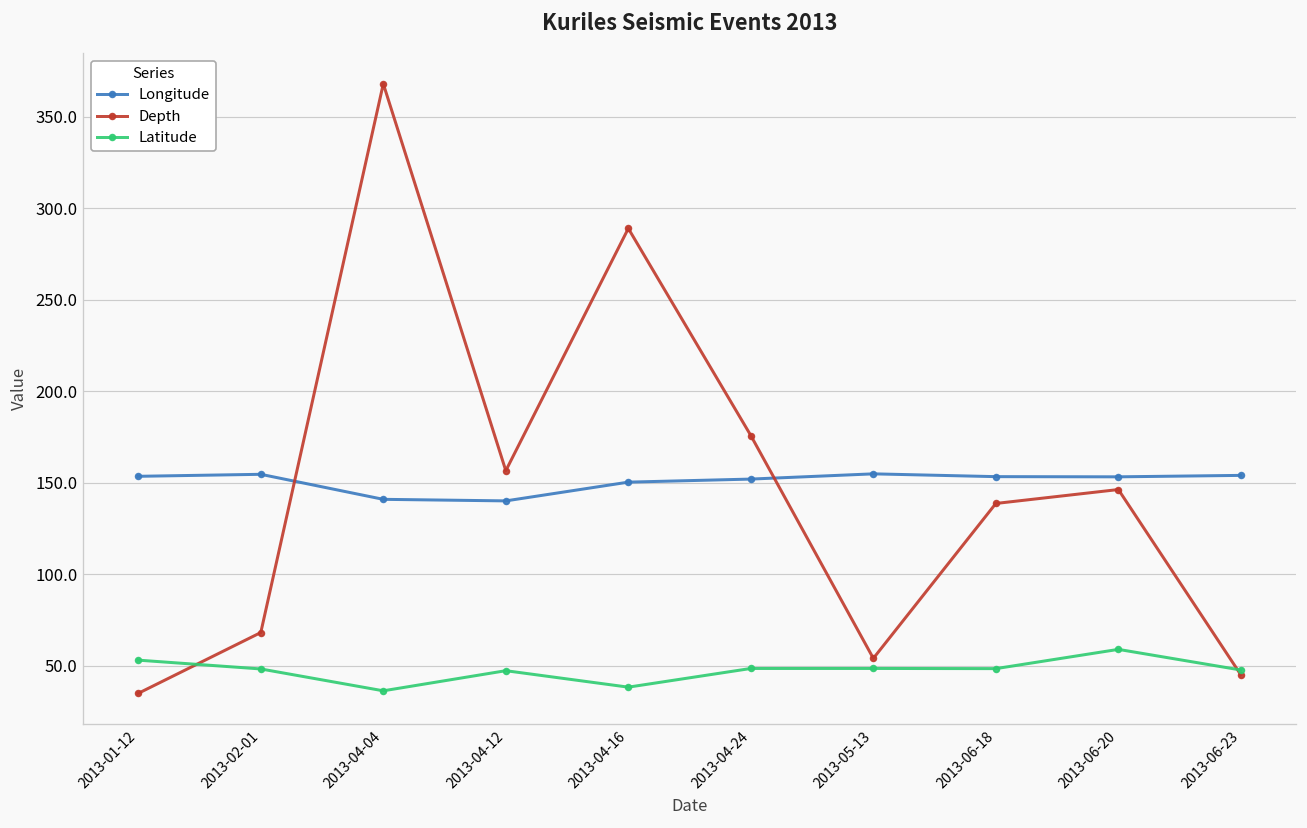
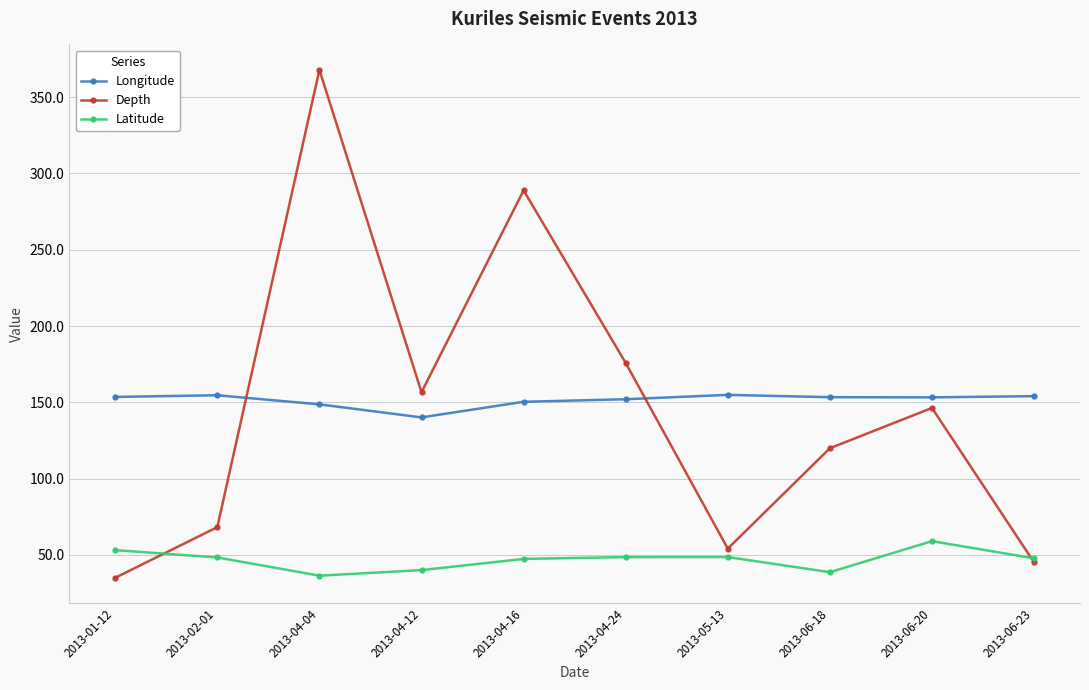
  {
    "Longitude": {
      "2013-01-12": 154,
      "2013-02-01": 155,
-     "2013-04-04": 141,
+     "2013-04-04": 149,
      "2013-04-12": 140,
      "2013-04-16": 150,
      "2013-04-24": 152,
      "2013-05-13": 155,
      "2013-06-18": 153,
      "2013-06-20": 153,
      "2013-06-23": 154
    },
    "Depth": {
      "2013-01-12": 35,
      "2013-02-01": 68,
      "2013-04-04": 368,
      "2013-04-12": 157,
      "2013-04-16": 289,
      "2013-04-24": 176,
      "2013-05-13": 54,
-     "2013-06-18": 139,
+     "2013-06-18": 120,
      "2013-06-20": 146,
      "2013-06-23": 45
    },
    "Latitude": {
      "2013-01-12": 53,
      "2013-02-01": 48,
      "2013-04-04": 36,
-     "2013-04-12": 47,
-     "2013-04-16": 38,
+     "2013-04-12": 40,
+     "2013-04-16": 47,
      "2013-04-24": 49,
      "2013-05-13": 49,
-     "2013-06-18": 48,
+     "2013-06-18": 39,
      "2013-06-20": 59,
      "2013-06-23": 48
    }
  }
